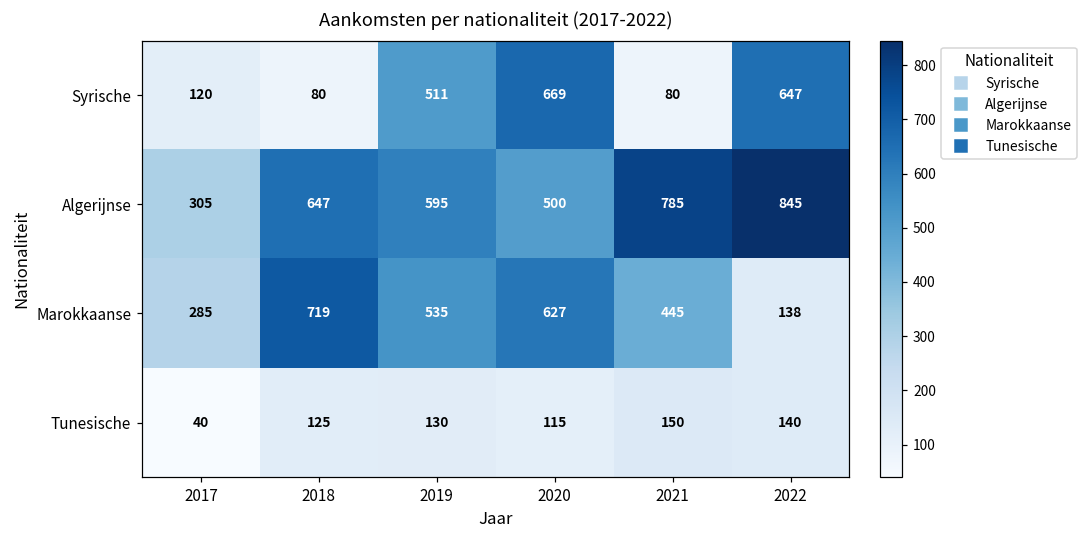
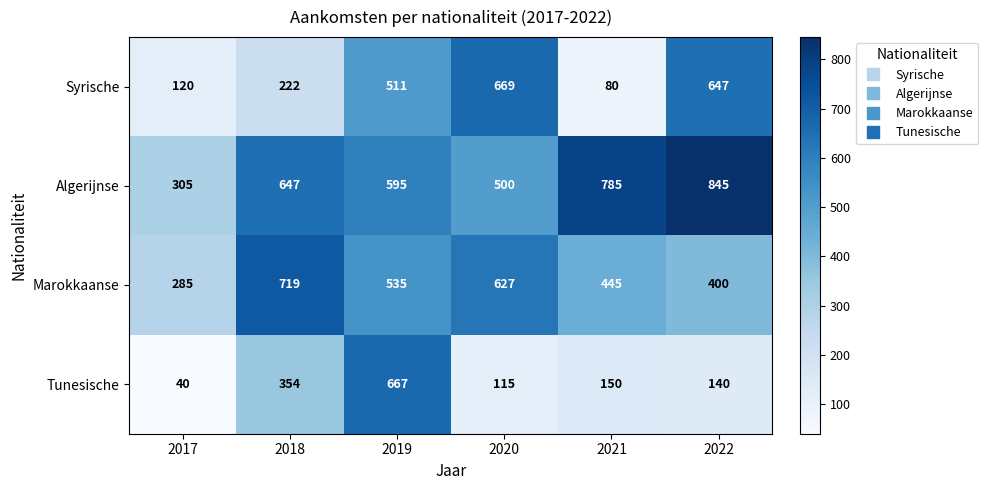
  {
    "Syrische": {
      "2017": 120,
-     "2018": 80,
+     "2018": 222,
      "2019": 511,
      "2020": 669,
      "2021": 80,
      "2022": 647
    },
    "Algerijnse": {
      "2017": 305,
      "2018": 647,
      "2019": 595,
      "2020": 500,
      "2021": 785,
      "2022": 845
    },
    "Marokkaanse": {
      "2017": 285,
      "2018": 719,
      "2019": 535,
      "2020": 627,
      "2021": 445,
-     "2022": 138
+     "2022": 400
    },
    "Tunesische": {
      "2017": 40,
-     "2018": 125,
-     "2019": 130,
+     "2018": 354,
+     "2019": 667,
      "2020": 115,
      "2021": 150,
      "2022": 140
    }
  }
